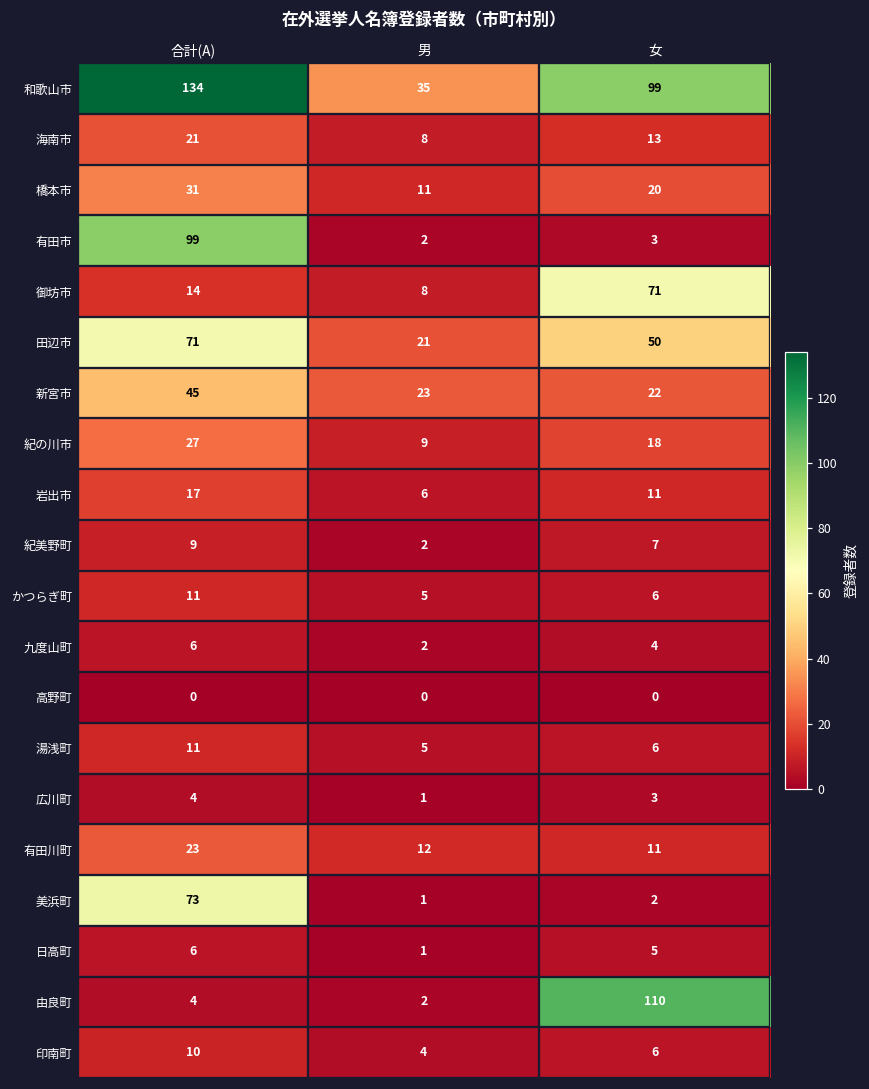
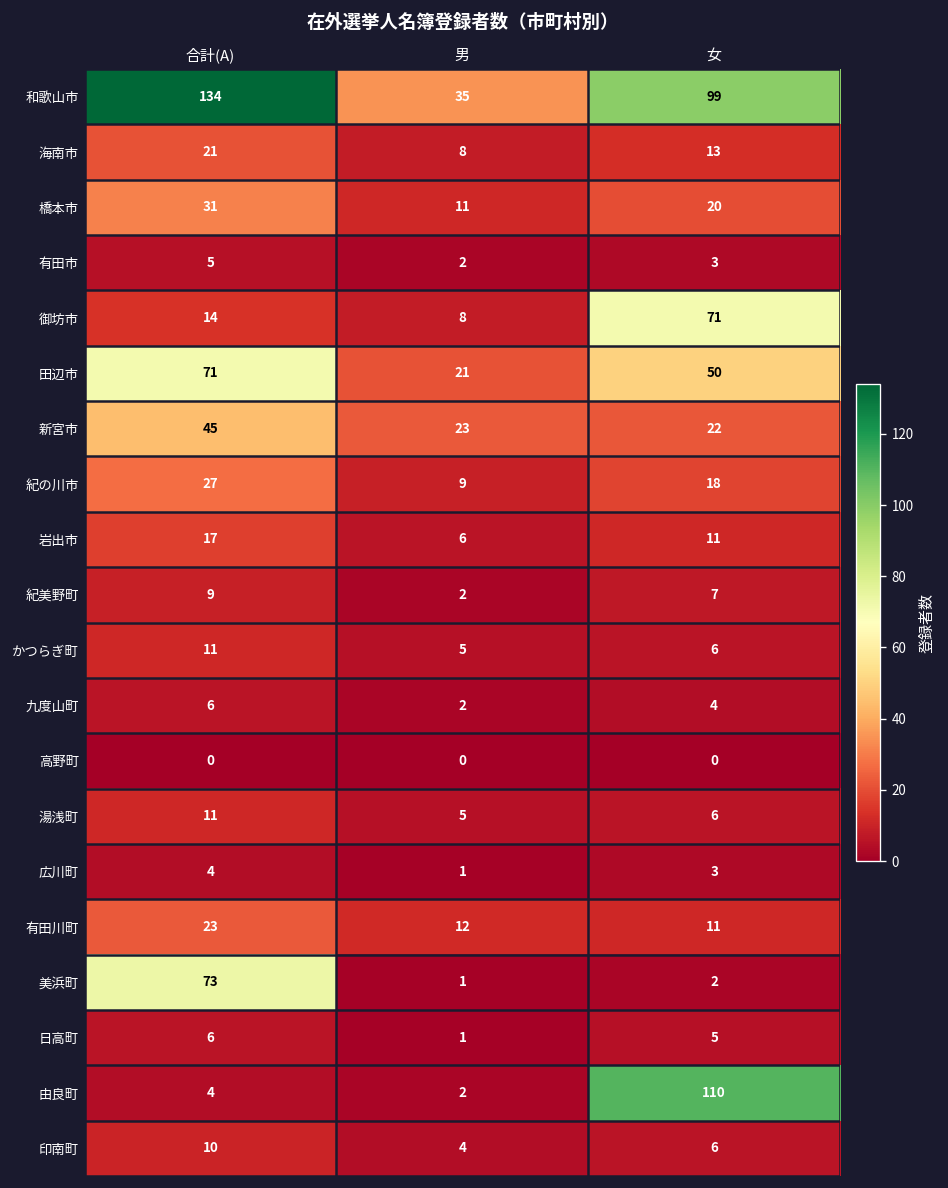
  {
    "和歌山市": {
      "合計(A)": 134,
      "男": 35,
      "女": 99
    },
    "海南市": {
      "合計(A)": 21,
      "男": 8,
      "女": 13
    },
    "橋本市": {
      "合計(A)": 31,
      "男": 11,
      "女": 20
    },
    "有田市": {
-     "合計(A)": 99,
+     "合計(A)": 5,
      "男": 2,
      "女": 3
    },
    "御坊市": {
      "合計(A)": 14,
      "男": 8,
      "女": 71
    },
    "田辺市": {
      "合計(A)": 71,
      "男": 21,
      "女": 50
    },
    "新宮市": {
      "合計(A)": 45,
      "男": 23,
      "女": 22
    },
    "紀の川市": {
      "合計(A)": 27,
      "男": 9,
      "女": 18
    },
    "岩出市": {
      "合計(A)": 17,
      "男": 6,
      "女": 11
    },
    "紀美野町": {
      "合計(A)": 9,
      "男": 2,
      "女": 7
    },
    "かつらぎ町": {
      "合計(A)": 11,
      "男": 5,
      "女": 6
    },
    "九度山町": {
      "合計(A)": 6,
      "男": 2,
      "女": 4
    },
    "高野町": {
      "合計(A)": 0,
      "男": 0,
      "女": 0
    },
    "湯浅町": {
      "合計(A)": 11,
      "男": 5,
      "女": 6
    },
    "広川町": {
      "合計(A)": 4,
      "男": 1,
      "女": 3
    },
    "有田川町": {
      "合計(A)": 23,
      "男": 12,
      "女": 11
    },
    "美浜町": {
      "合計(A)": 73,
      "男": 1,
      "女": 2
    },
    "日高町": {
      "合計(A)": 6,
      "男": 1,
      "女": 5
    },
    "由良町": {
      "合計(A)": 4,
      "男": 2,
      "女": 110
    },
    "印南町": {
      "合計(A)": 10,
      "男": 4,
      "女": 6
    }
  }
